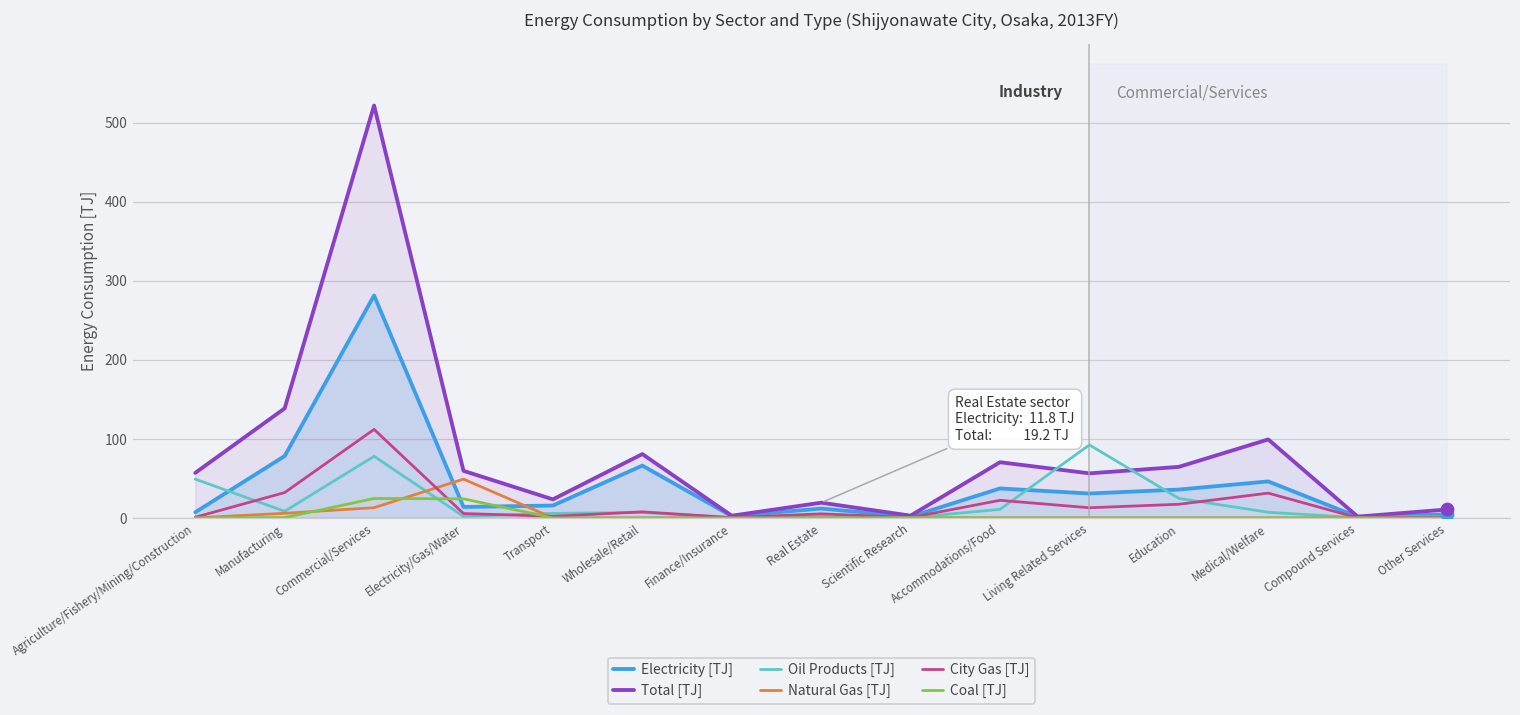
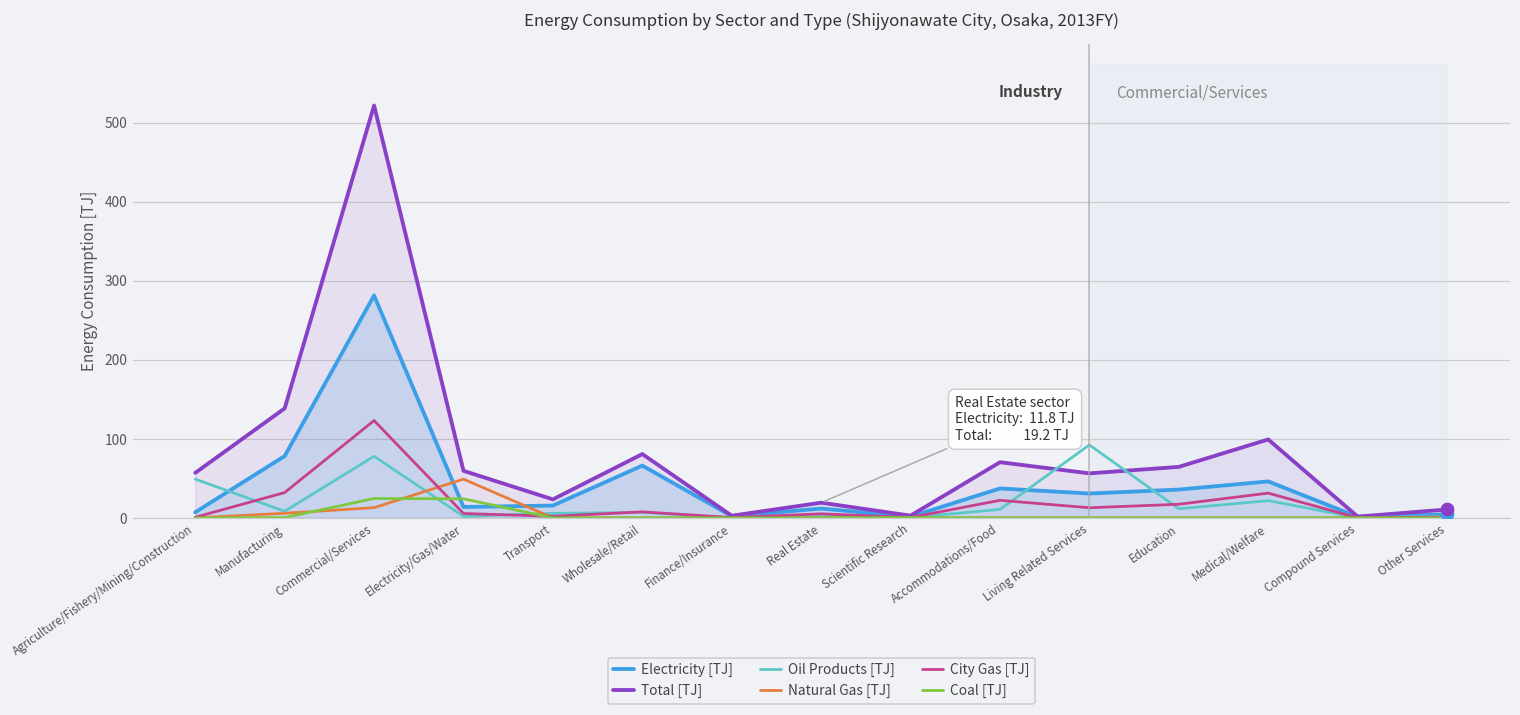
  {
    "Oil Products [TJ]": {
      "Agriculture/Fishery/Mining/Construction": 50,
      "Commercial/Services": 80,
      "Electricity/Gas/Water": 0,
      "Transport": 10,
      "Accommodations/Food": 10,
      "Living Related Services": 90,
-     "Education": 20,
-     "Medical/Welfare": 10
+     "Education": 10,
+     "Medical/Welfare": 20
    },
    "Natural Gas [TJ]": {
      "Commercial/Services": 10,
      "Electricity/Gas/Water": 50
    },
    "City Gas [TJ]": {
      "Manufacturing": 30,
-     "Commercial/Services": 110,
+     "Commercial/Services": 120,
      "Electricity/Gas/Water": 10,
      "Living Related Services": 10,
      "Education": 20,
      "Medical/Welfare": 30
    },
    "Coal [TJ]": {
      "Manufacturing": 0,
      "Commercial/Services": 20,
      "Electricity/Gas/Water": 20
    }
  }
